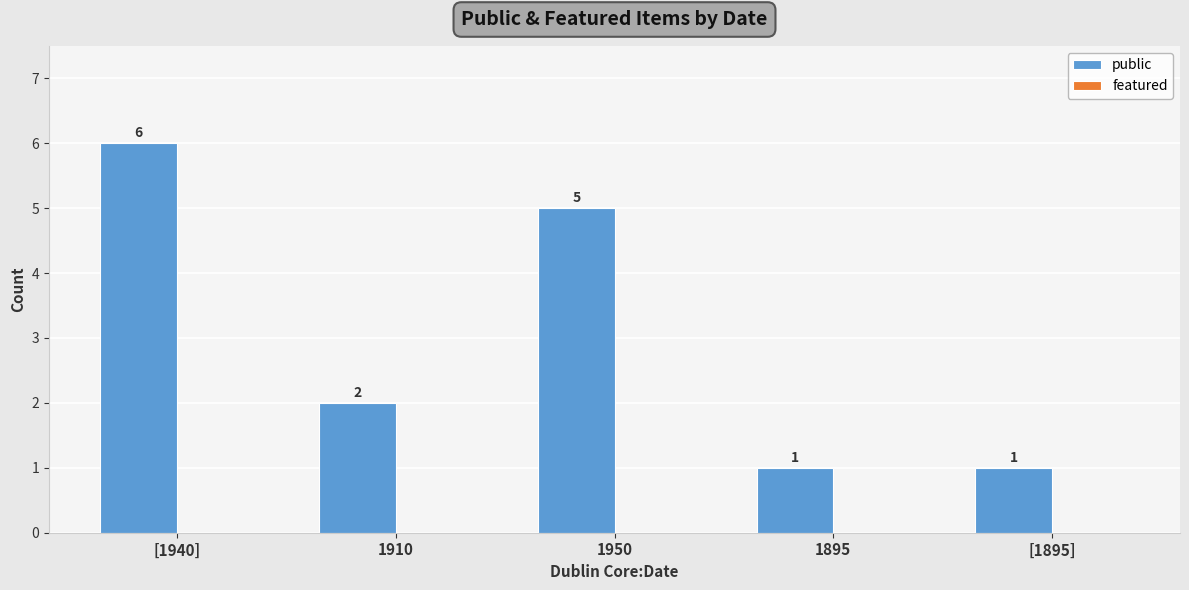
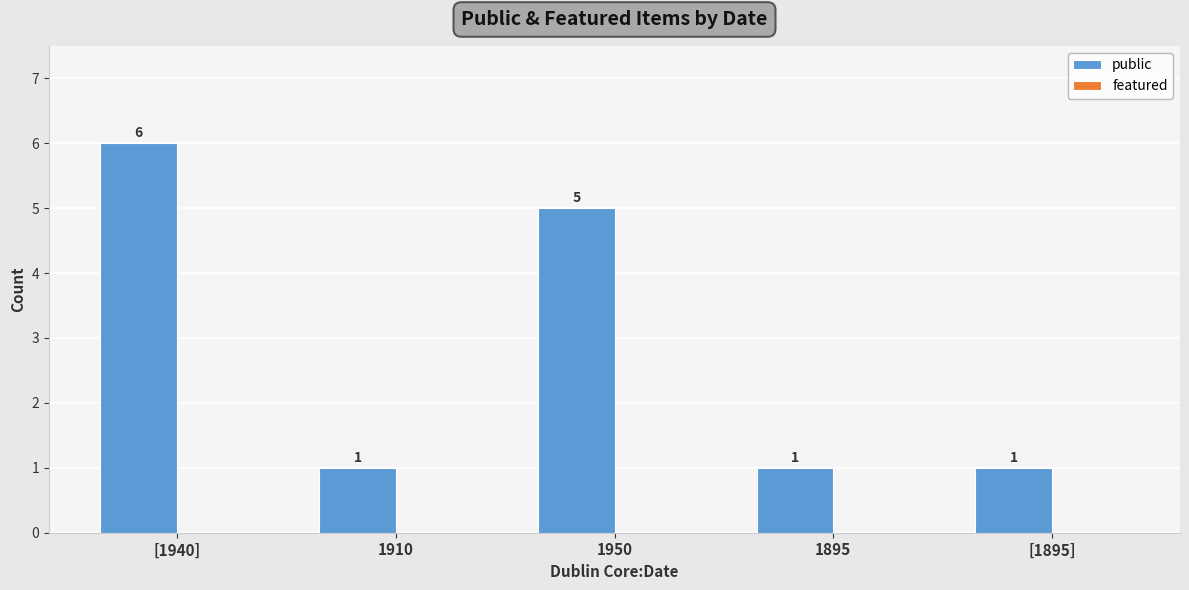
  {
    "public": {
      "[1940]": 6,
-     "1910": 2,
+     "1910": 1,
      "1950": 5,
      "1895": 1,
      "[1895]": 1
    },
    "featured": {
      "[1940]": 0.0,
      "1910": 0.0,
      "1950": 0.0,
      "1895": 0.0,
      "[1895]": 0.0
    }
  }
